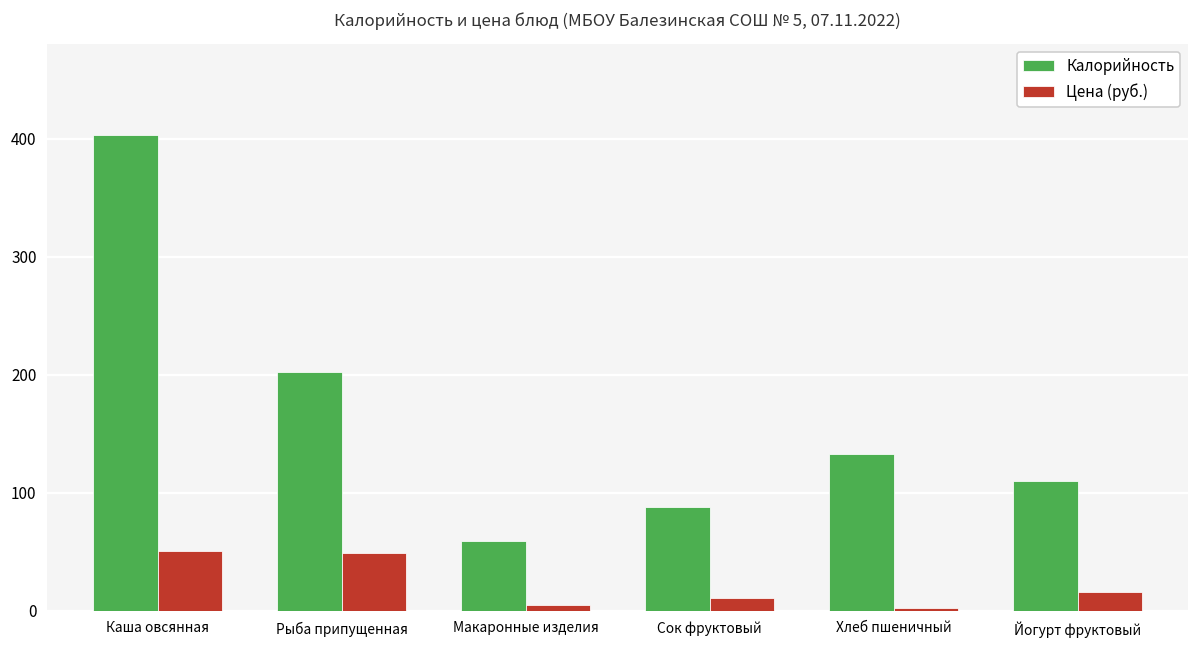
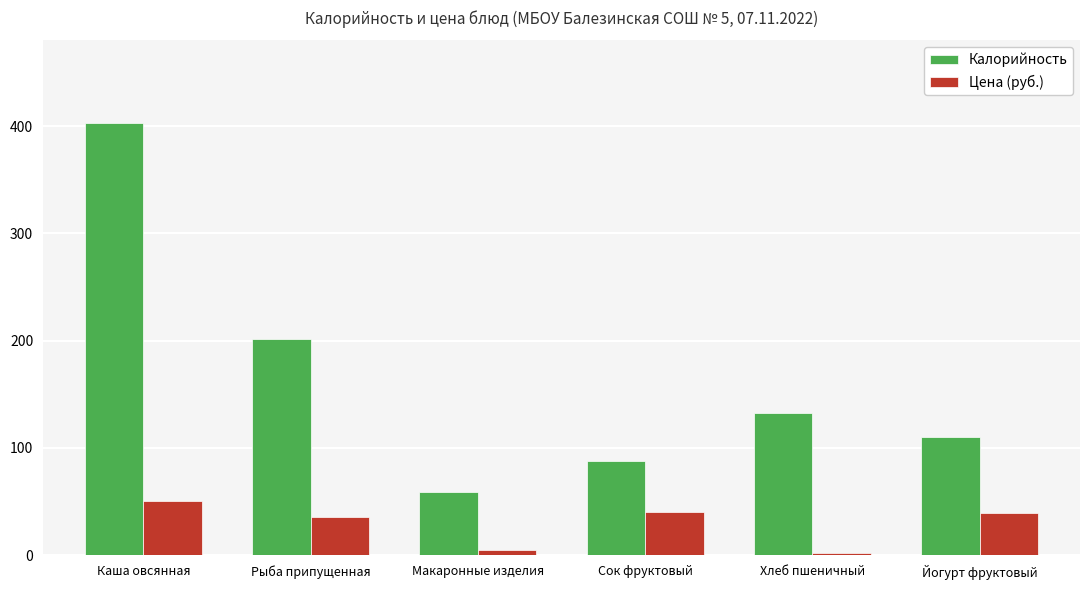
  {
    "Калорийность": {
      "Каша овсянная": 403,
      "Рыба припущенная": 202,
      "Макаронные изделия": 59,
      "Сок фруктовый": 88,
      "Хлеб пшеничный": 133,
      "Йогурт фруктовый": 110
    },
    "Цена (руб.)": {
      "Каша овсянная": 51,
-     "Рыба припущенная": 49,
+     "Рыба припущенная": 36,
      "Макаронные изделия": 5,
-     "Сок фруктовый": 11,
-     "Йогурт фруктовый": 16
+     "Сок фруктовый": 40,
+     "Йогурт фруктовый": 39
    }
  }
